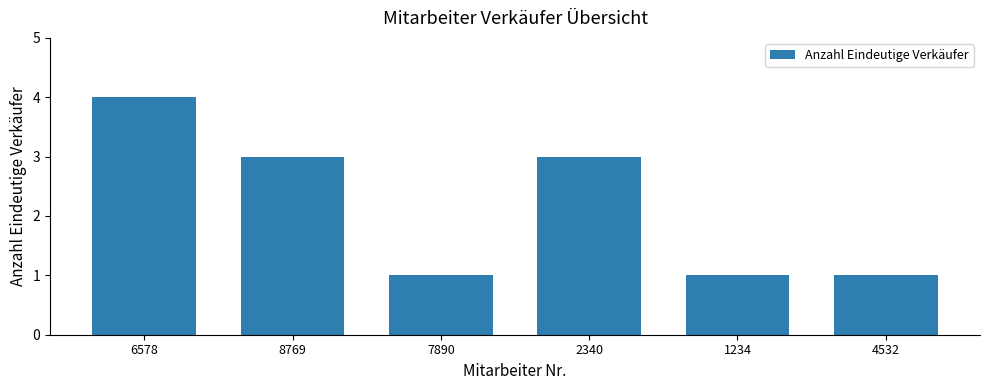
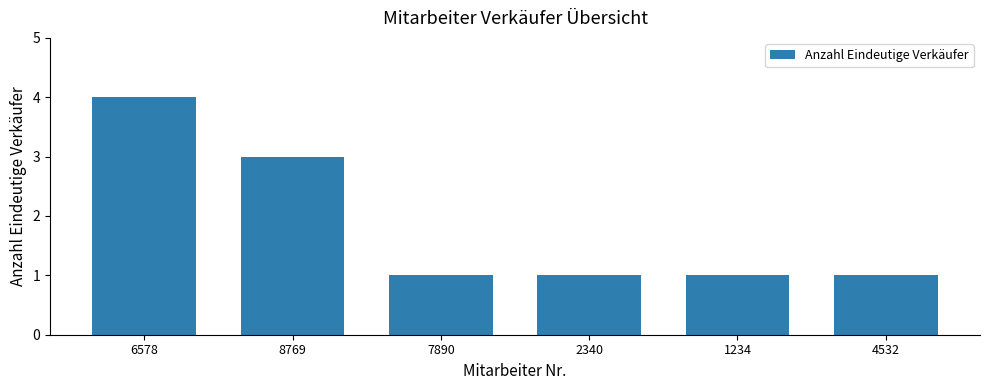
  {
    "6578": 4,
    "8769": 3,
    "7890": 1,
-   "2340": 3,
+   "2340": 1,
    "1234": 1,
    "4532": 1
  }
